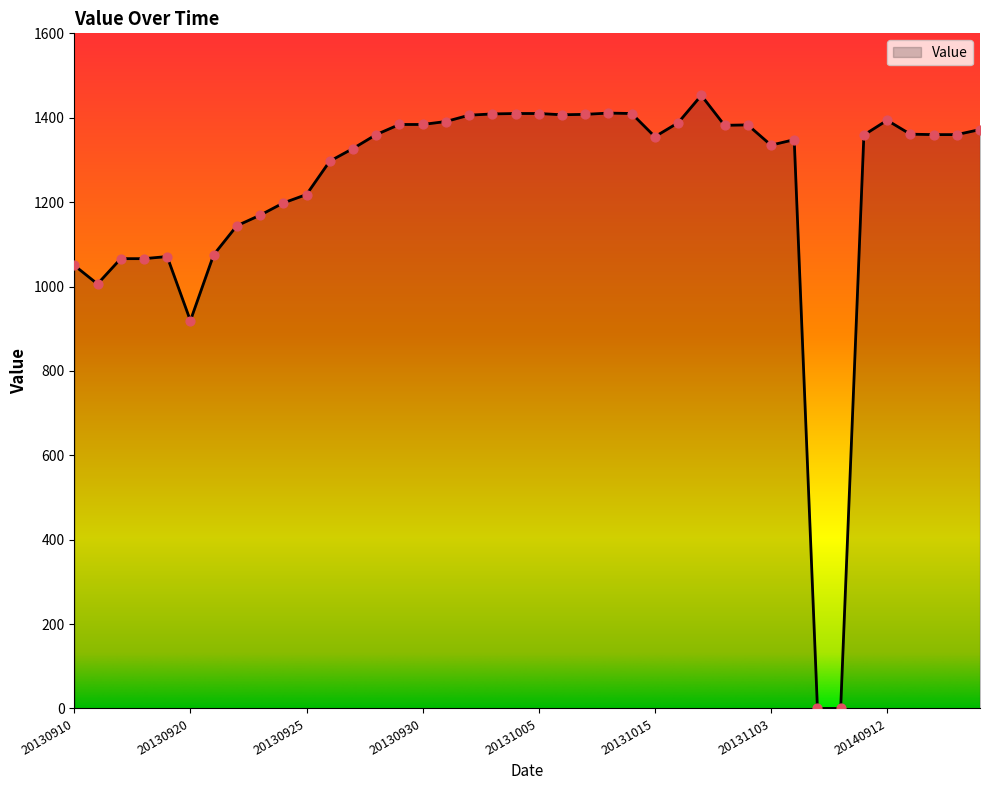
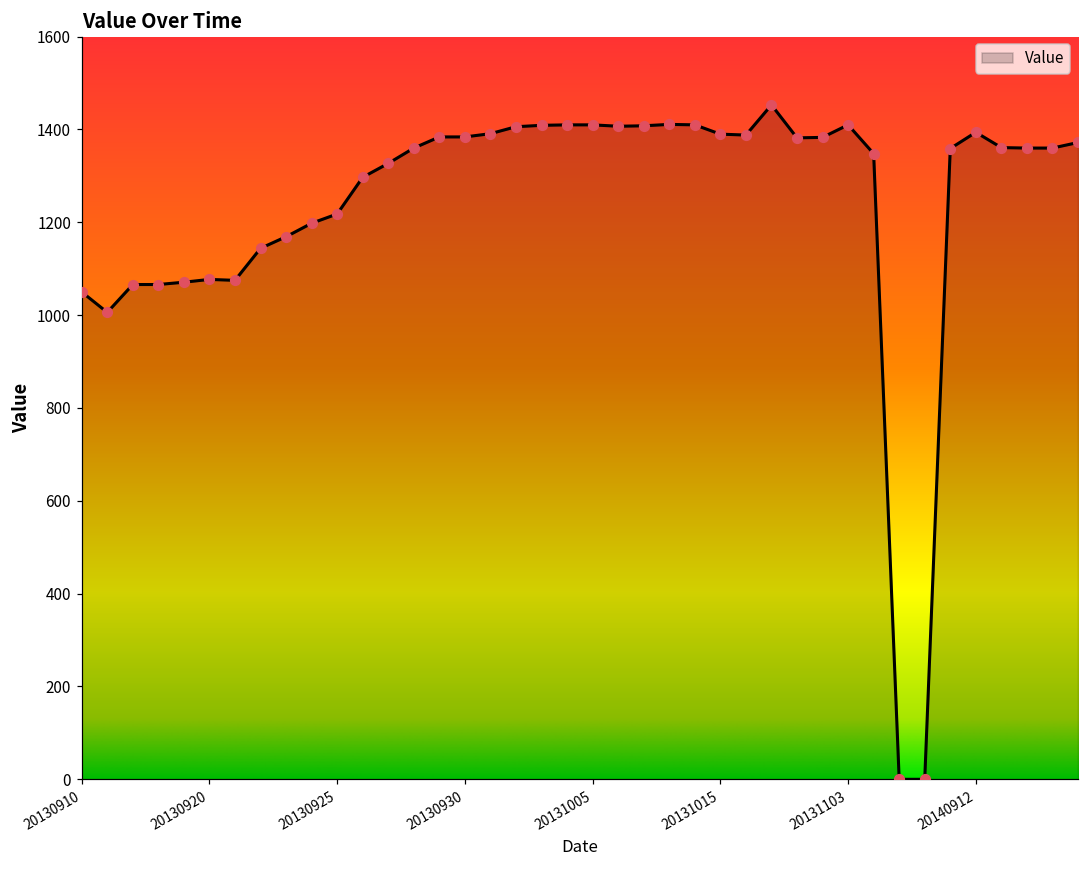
  {
    "20130910": 1050,
-   "20130920": 920,
+   "20130920": 1080,
    "20130925": 1220,
    "20130930": 1380,
    "20131005": 1410,
-   "20131015": 1360,
-   "20131103": 1340,
+   "20131015": 1390,
+   "20131103": 1410,
    "20140912": 1390
  }
